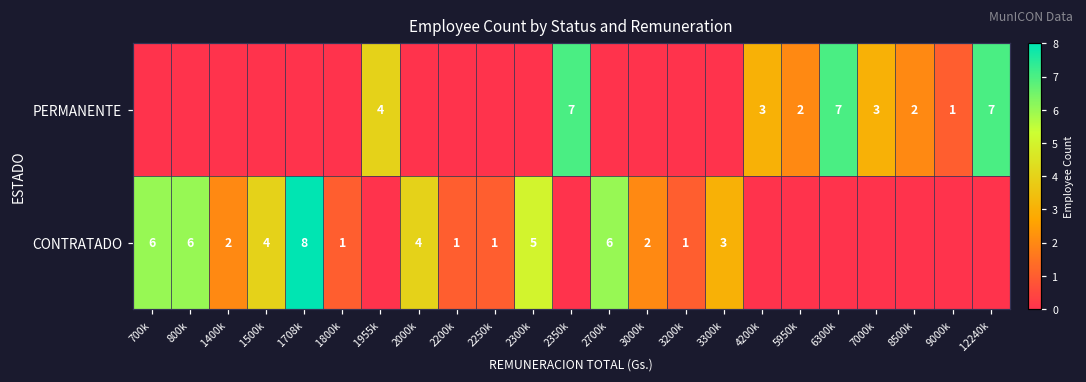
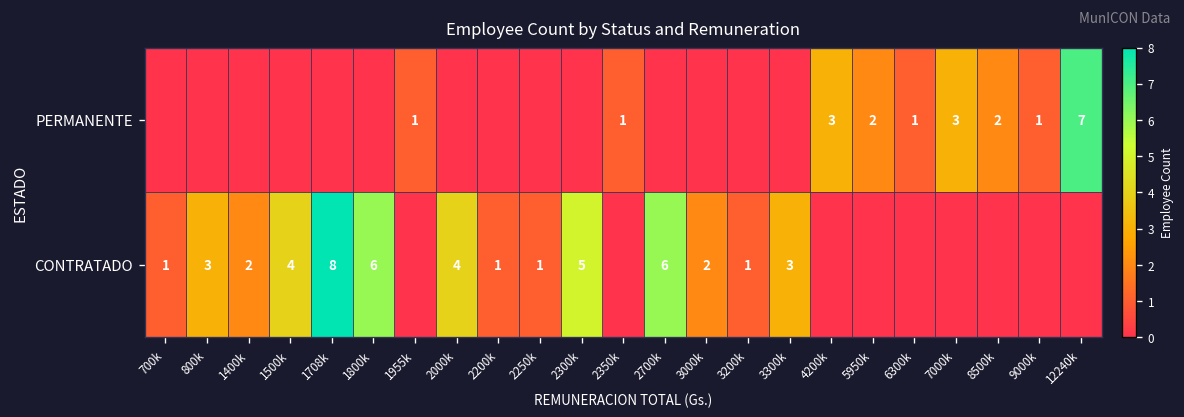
  {
    "PERMANENTE": {
-     "1955k": 4,
-     "2350k": 7,
+     "1955k": 1,
+     "2350k": 1,
      "4200k": 3,
      "5950k": 2,
-     "6300k": 7,
+     "6300k": 1,
      "7000k": 3,
      "8500k": 2,
      "9000k": 1,
      "12240k": 7
    },
    "CONTRATADO": {
-     "700k": 6,
-     "800k": 6,
+     "700k": 1,
+     "800k": 3,
      "1400k": 2,
      "1500k": 4,
      "1708k": 8,
-     "1800k": 1,
+     "1800k": 6,
      "2000k": 4,
      "2200k": 1,
      "2250k": 1,
      "2300k": 5,
      "2700k": 6,
      "3000k": 2,
      "3200k": 1,
      "3300k": 3
    }
  }
